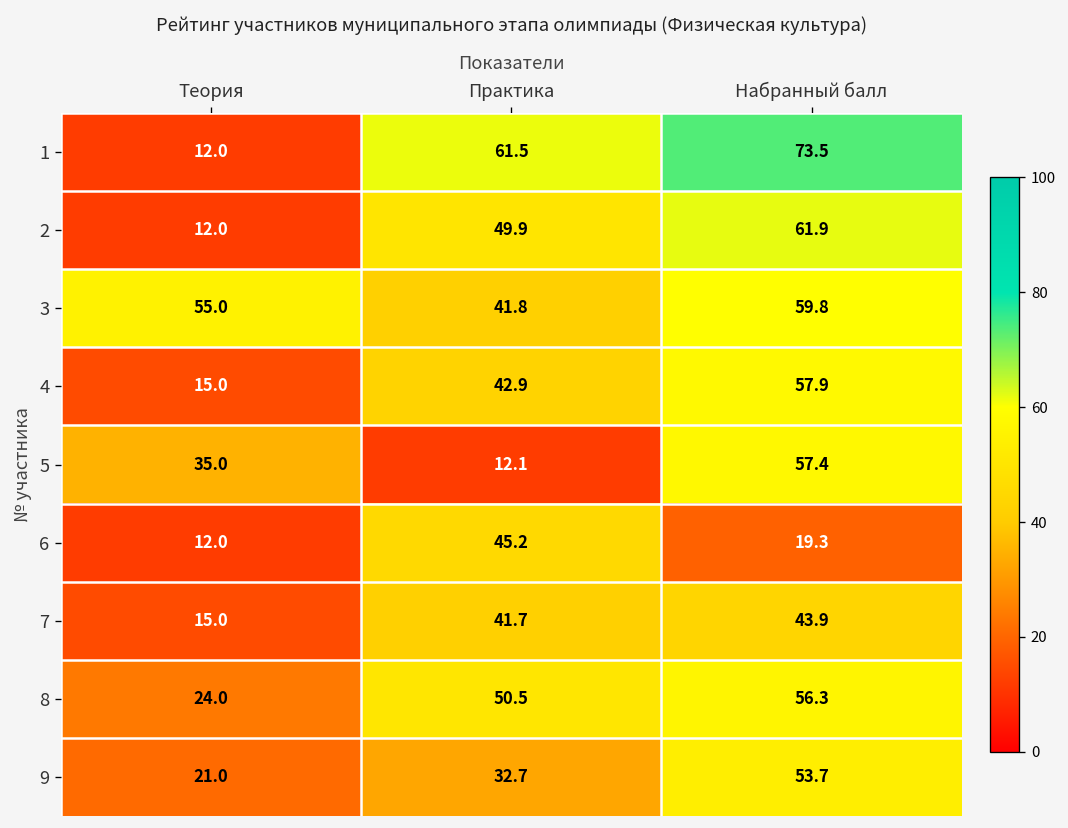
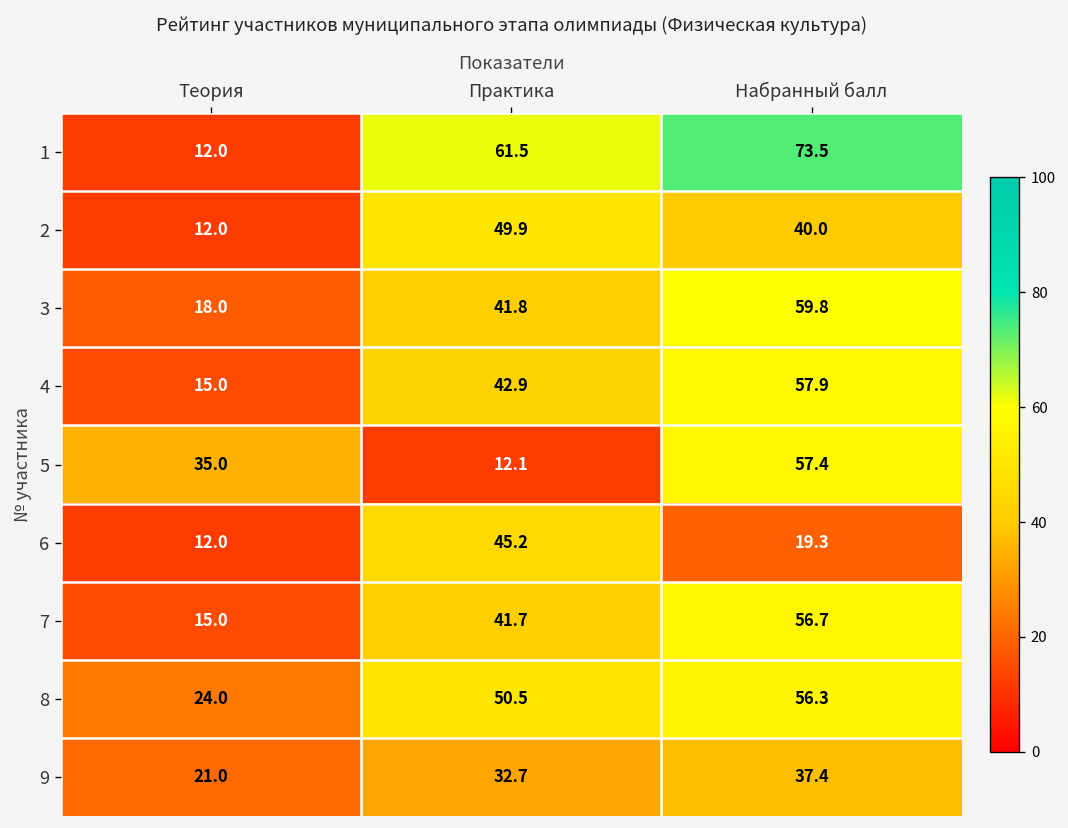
  {
    "1": {
      "Теория": 12.0,
      "Практика": 61.5,
      "Набранный балл": 73.5
    },
    "2": {
      "Теория": 12.0,
      "Практика": 49.9,
-     "Набранный балл": 61.9
+     "Набранный балл": 40.0
    },
    "3": {
-     "Теория": 55.0,
+     "Теория": 18.0,
      "Практика": 41.8,
      "Набранный балл": 59.8
    },
    "4": {
      "Теория": 15.0,
      "Практика": 42.9,
      "Набранный балл": 57.9
    },
    "5": {
      "Теория": 35.0,
      "Практика": 12.1,
      "Набранный балл": 57.4
    },
    "6": {
      "Теория": 12.0,
      "Практика": 45.2,
      "Набранный балл": 19.3
    },
    "7": {
      "Теория": 15.0,
      "Практика": 41.7,
-     "Набранный балл": 43.9
+     "Набранный балл": 56.7
    },
    "8": {
      "Теория": 24.0,
      "Практика": 50.5,
      "Набранный балл": 56.3
    },
    "9": {
      "Теория": 21.0,
      "Практика": 32.7,
-     "Набранный балл": 53.7
+     "Набранный балл": 37.4
    }
  }
